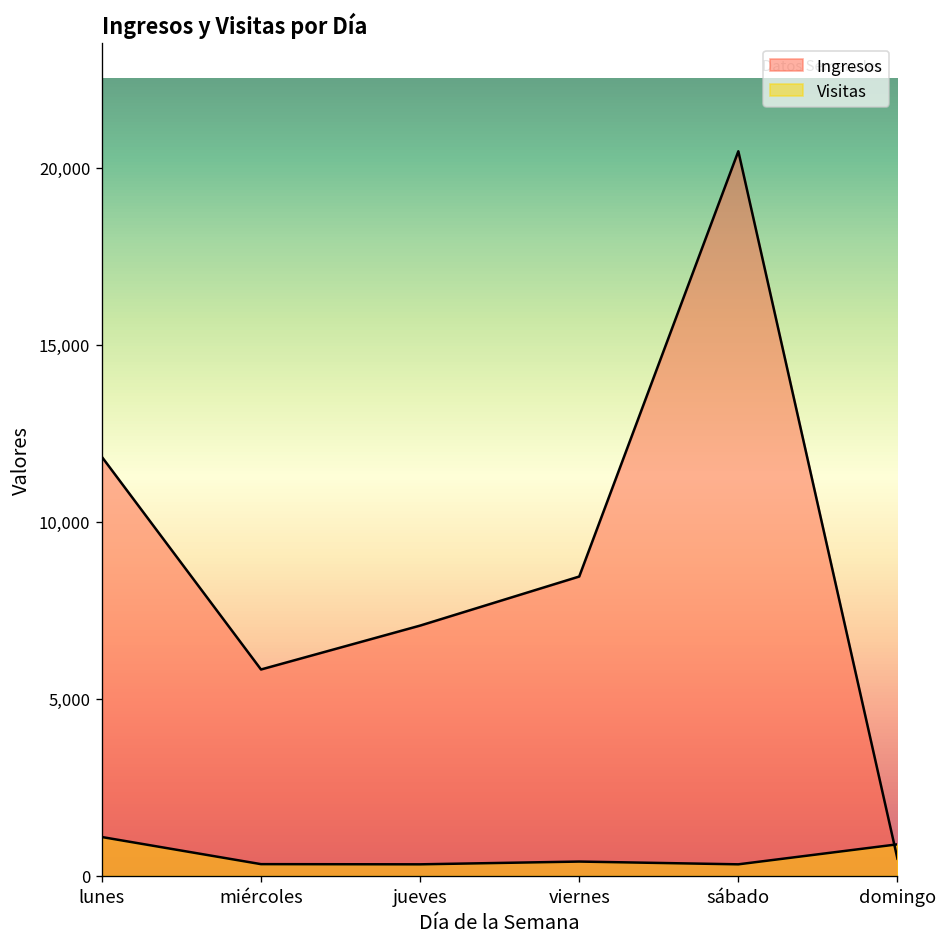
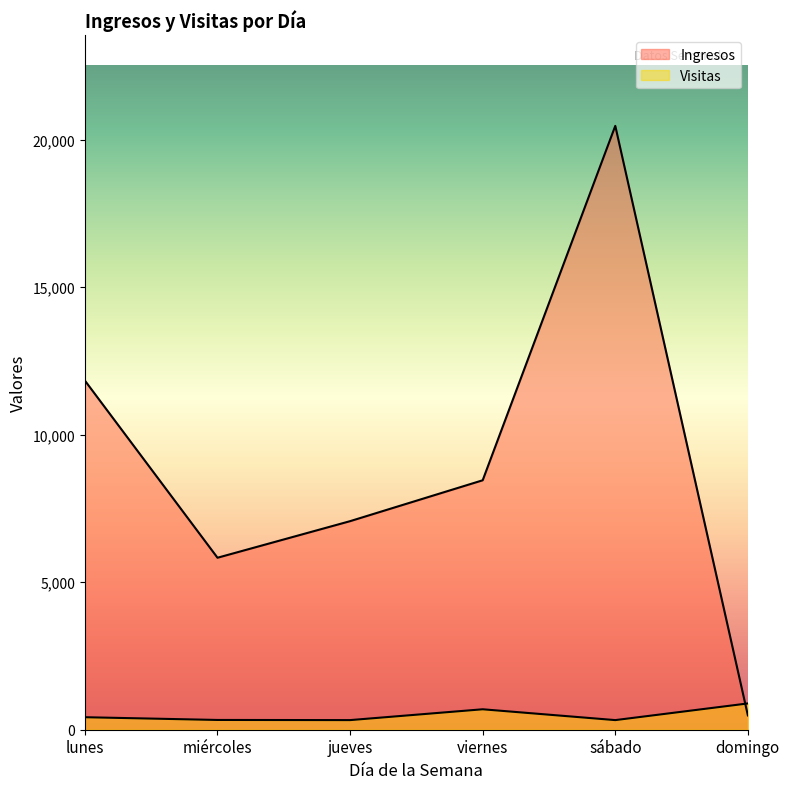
  {
    "Ingresos": {
      "lunes": "11,800",
      "miércoles": "5,800",
      "jueves": "7,100",
      "viernes": "8,500",
      "sábado": "20,500",
      "domingo": "500"
    },
    "Visitas": {
-     "lunes": "1,100",
+     "lunes": "400",
      "miércoles": "300",
      "jueves": "300",
-     "viernes": "400",
+     "viernes": "700",
      "sábado": "300",
      "domingo": "900"
    }
  }
